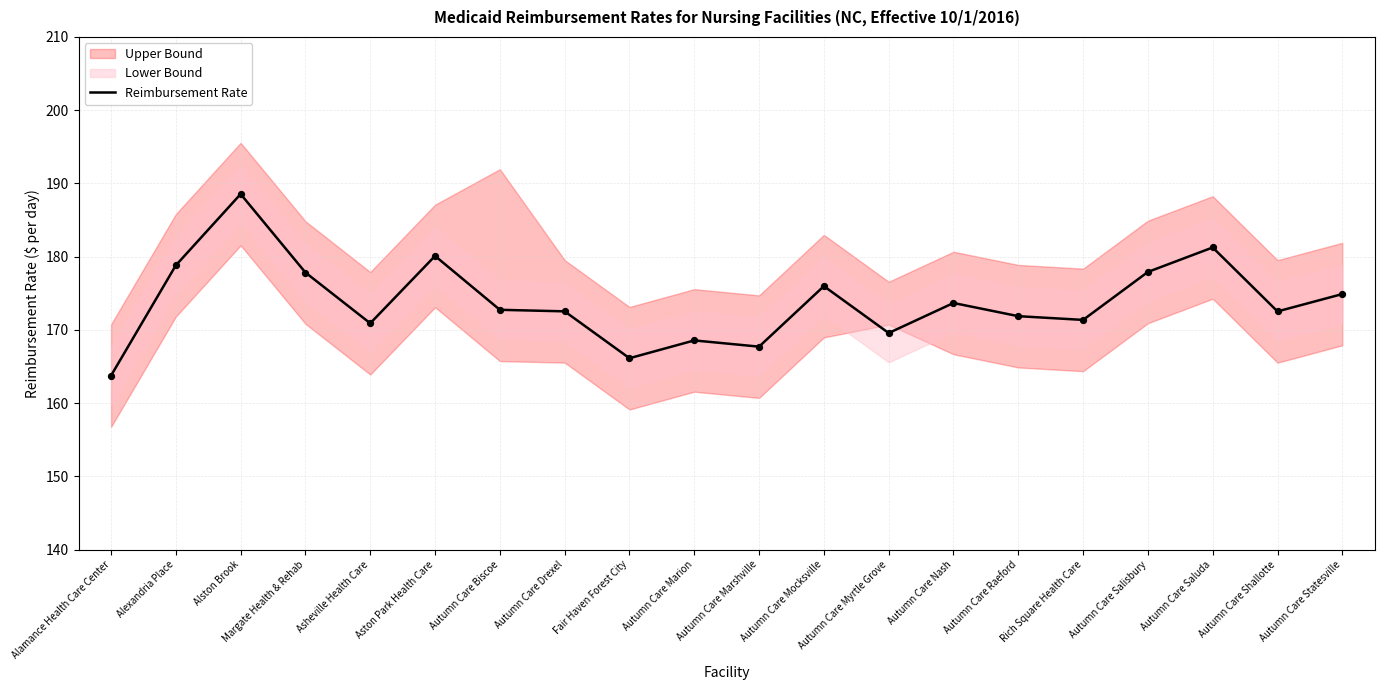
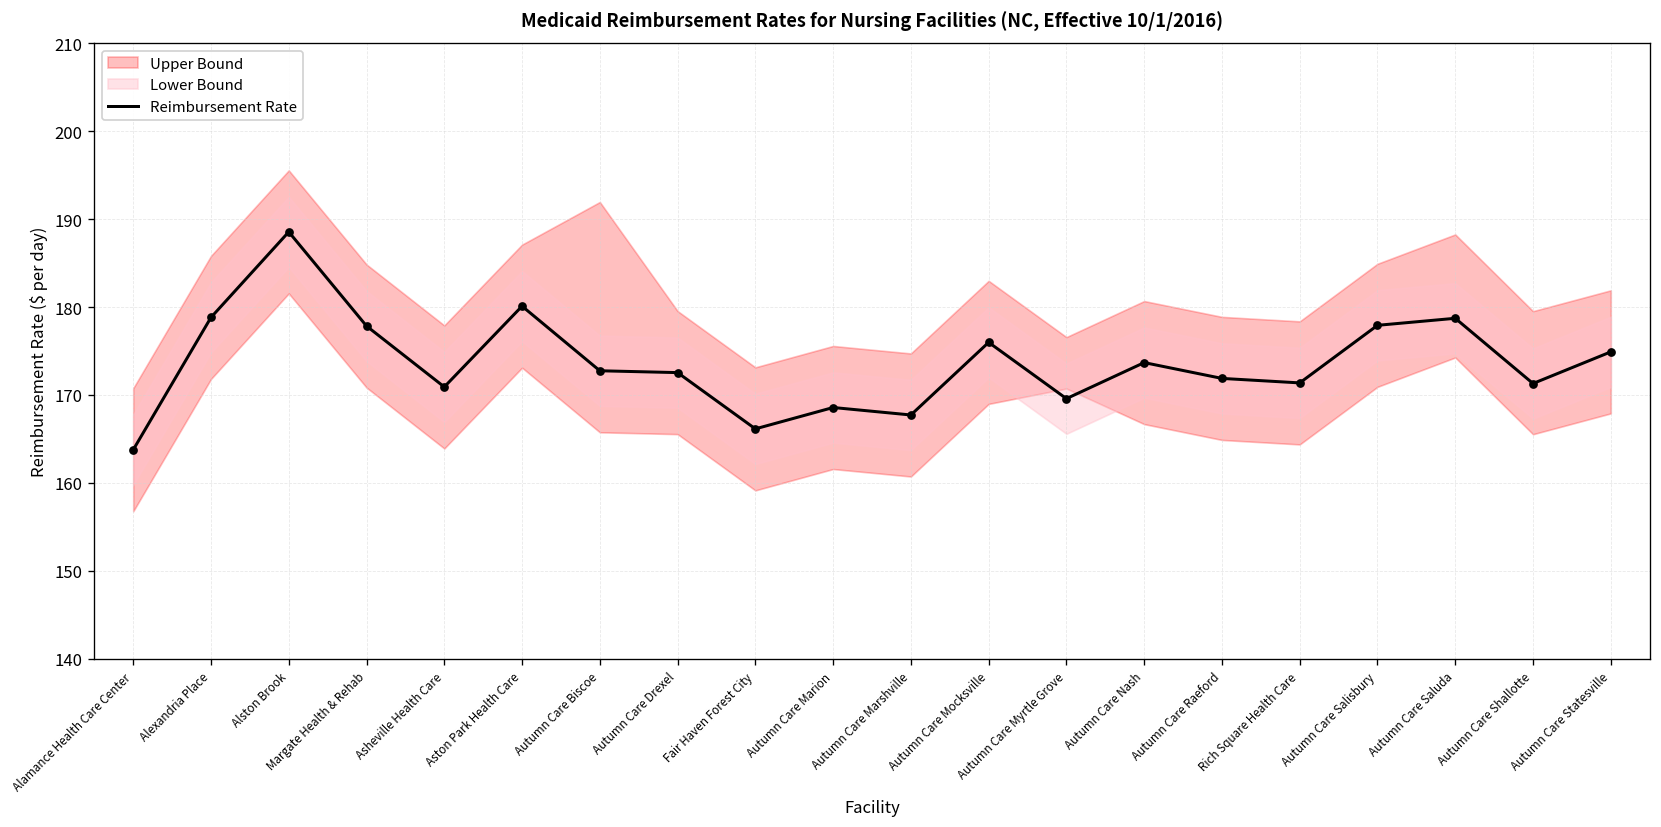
  {
    "Reimbursement Rate": {
      "Alamance Health Care Center": 164,
      "Alexandria Place": 179,
      "Alston Brook": 189,
      "Margate Health & Rehab": 178,
      "Asheville Health Care": 171,
      "Aston Park Health Care": 180,
      "Autumn Care Biscoe": 173,
      "Autumn Care Drexel": 173,
      "Fair Haven Forest City": 166,
      "Autumn Care Marion": 169,
      "Autumn Care Marshville": 168,
      "Autumn Care Mocksville": 176,
      "Autumn Care Myrtle Grove": 170,
      "Autumn Care Nash": 174,
      "Autumn Care Raeford": 172,
      "Rich Square Health Care": 171,
      "Autumn Care Salisbury": 178,
-     "Autumn Care Saluda": 181,
-     "Autumn Care Shallotte": 173,
+     "Autumn Care Saluda": 179,
+     "Autumn Care Shallotte": 171,
      "Autumn Care Statesville": 175
    }
  }
